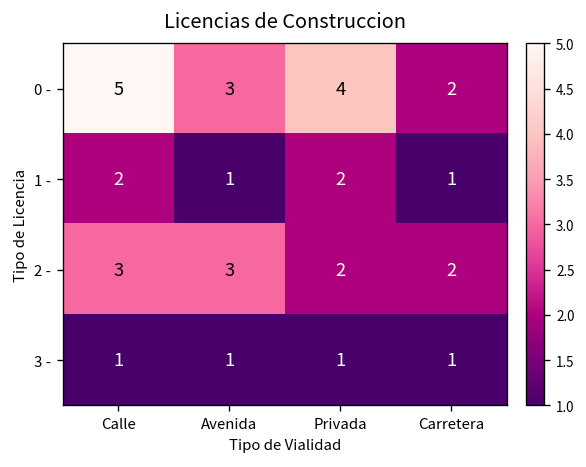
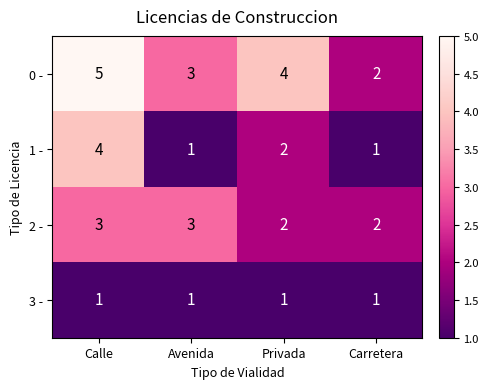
  {
    "0 -": {
      "Calle": 5,
      "Avenida": 3,
      "Privada": 4,
      "Carretera": 2
    },
    "1 -": {
-     "Calle": 2,
+     "Calle": 4,
      "Avenida": 1,
      "Privada": 2,
      "Carretera": 1
    },
    "2 -": {
      "Calle": 3,
      "Avenida": 3,
      "Privada": 2,
      "Carretera": 2
    },
    "3 -": {
      "Calle": 1,
      "Avenida": 1,
      "Privada": 1,
      "Carretera": 1
    }
  }
